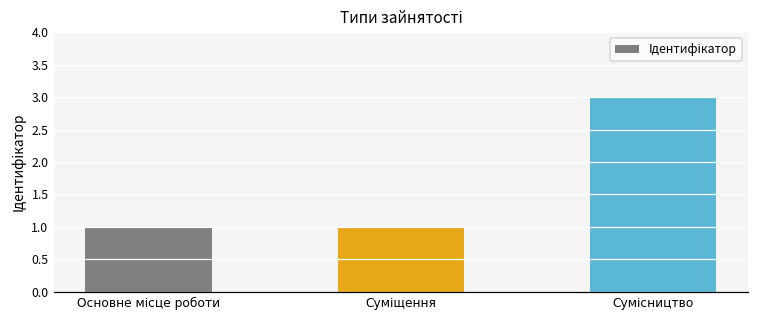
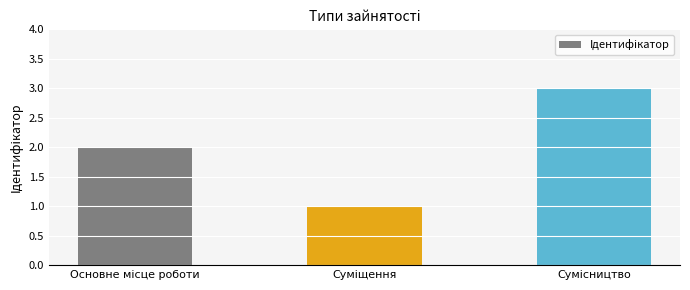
  {
-   "Основне місце роботи": 1,
+   "Основне місце роботи": 2,
    "Суміщення": 1,
    "Сумісництво": 3
  }
